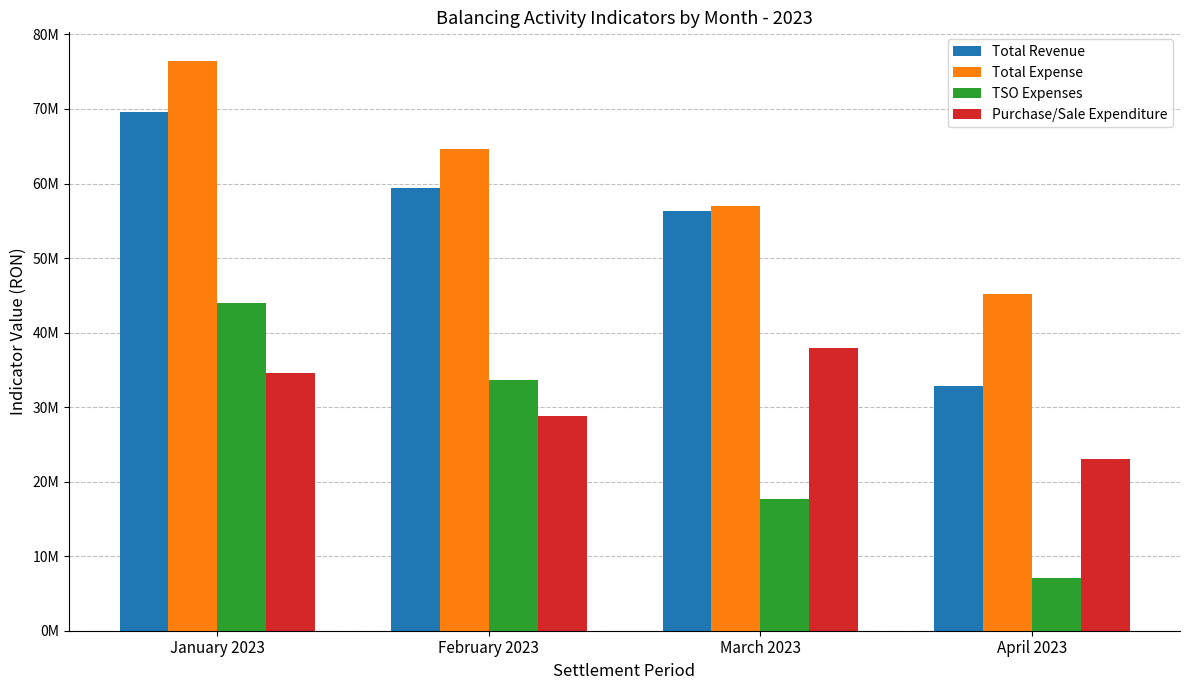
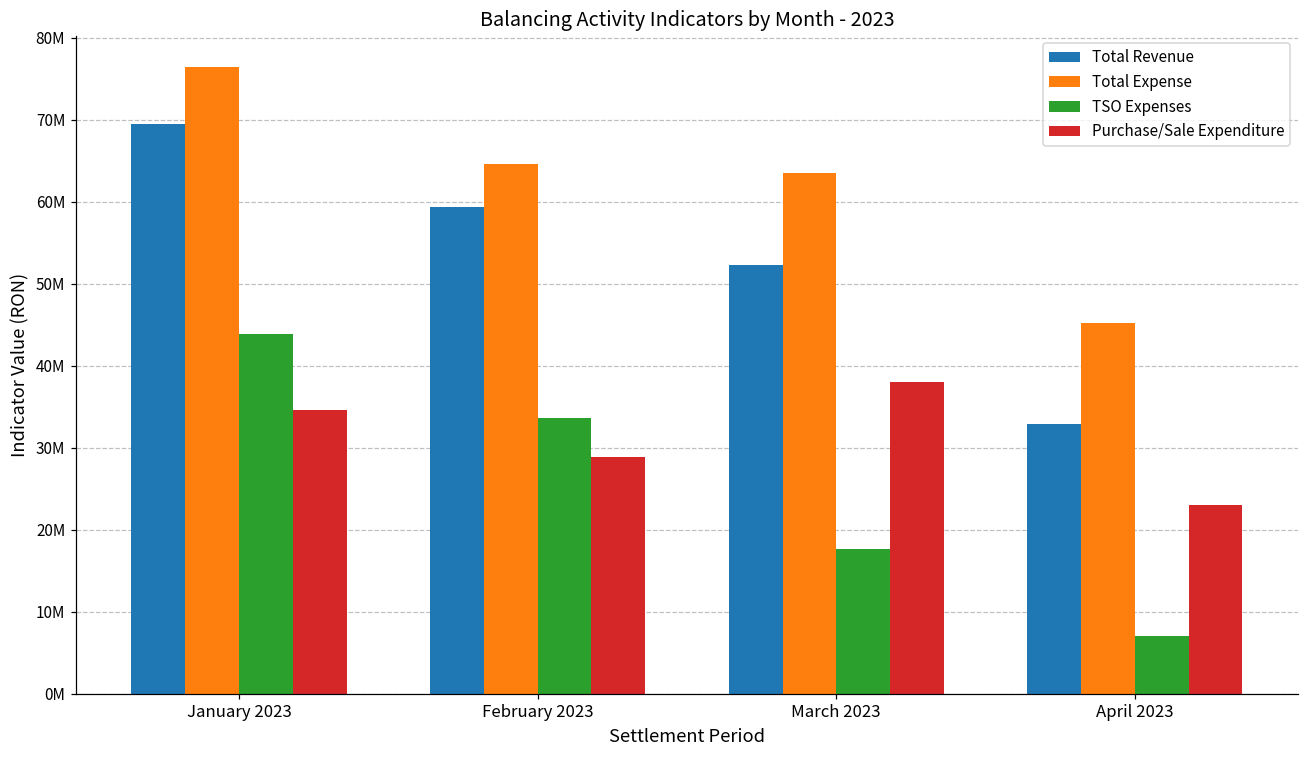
  {
    "Total Revenue": {
      "January 2023": 70000000,
      "February 2023": 59000000,
-     "March 2023": 56000000,
+     "March 2023": 52000000,
      "April 2023": 33000000
    },
    "Total Expense": {
      "January 2023": 76000000,
      "February 2023": 65000000,
-     "March 2023": 57000000,
+     "March 2023": 64000000,
      "April 2023": 45000000
    },
    "TSO Expenses": {
      "January 2023": 44000000,
      "February 2023": 34000000,
      "March 2023": 18000000,
      "April 2023": 7000000
    },
    "Purchase/Sale Expenditure": {
      "January 2023": 35000000,
      "February 2023": 29000000,
      "March 2023": 38000000,
      "April 2023": 23000000
    }
  }
